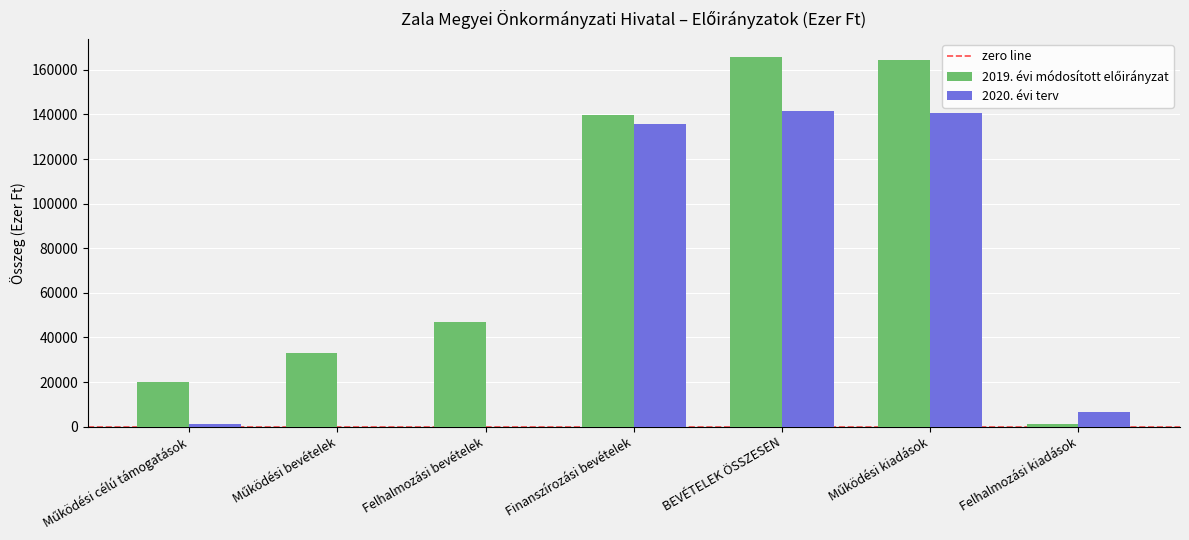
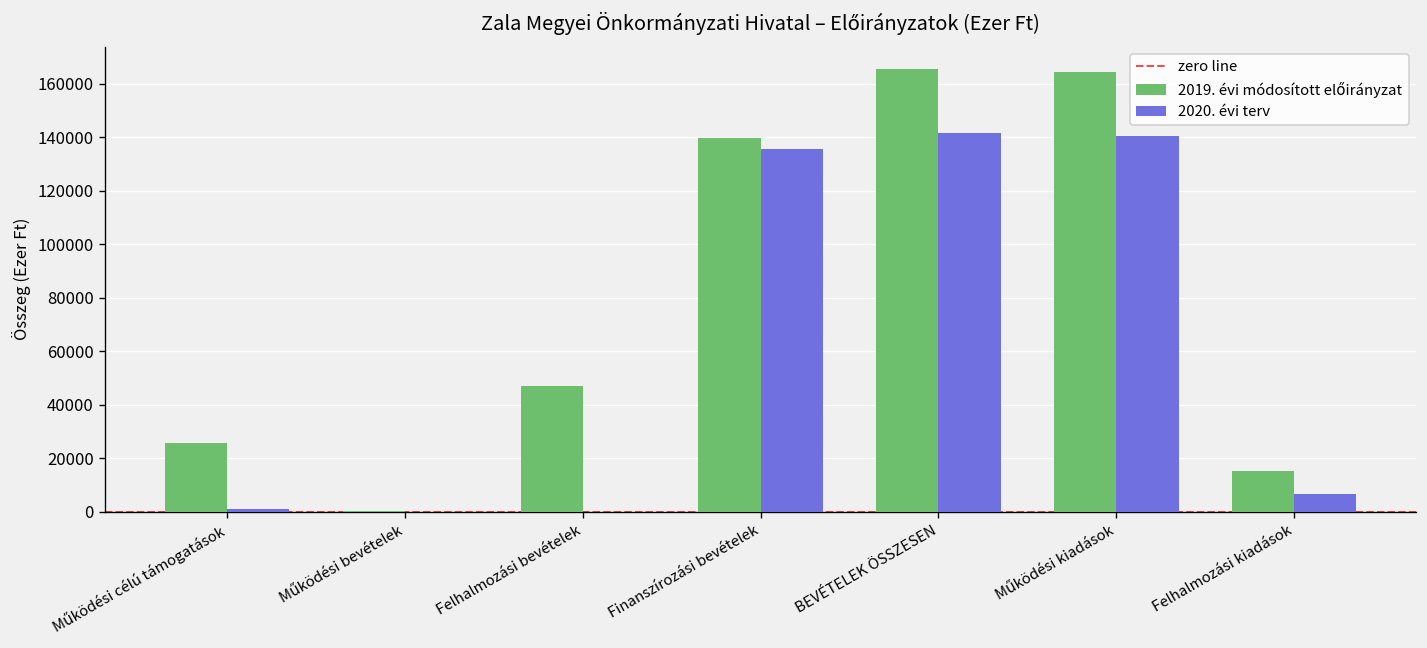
  {
    "2019. évi módosított előirányzat": {
-     "Működési célú támogatások": 20000,
-     "Működési bevételek": 33000,
+     "Működési célú támogatások": 26000,
+     "Működési bevételek": 0,
      "Felhalmozási bevételek": 47000,
      "Finanszírozási bevételek": 140000,
      "BEVÉTELEK ÖSSZESEN": 166000,
      "Működési kiadások": 165000,
-     "Felhalmozási kiadások": 1000
+     "Felhalmozási kiadások": 15000
    },
    "2020. évi terv": {
      "Működési célú támogatások": 1000,
      "Működési bevételek": 0,
      "Felhalmozási bevételek": 0,
      "Finanszírozási bevételek": 136000,
      "BEVÉTELEK ÖSSZESEN": 142000,
      "Működési kiadások": 141000,
      "Felhalmozási kiadások": 7000
    }
  }
